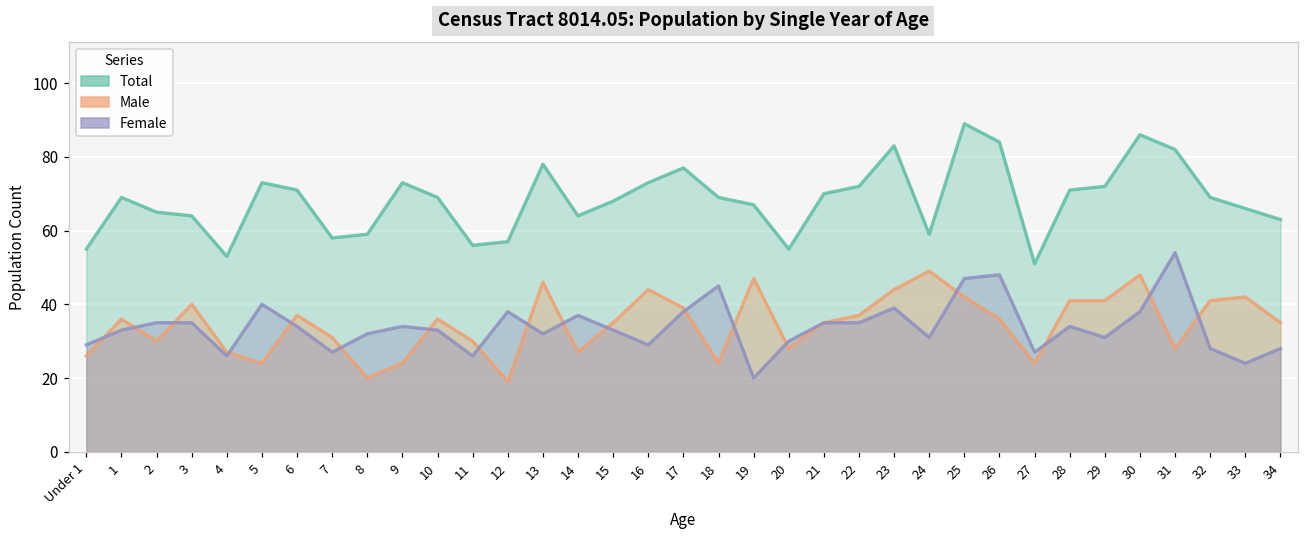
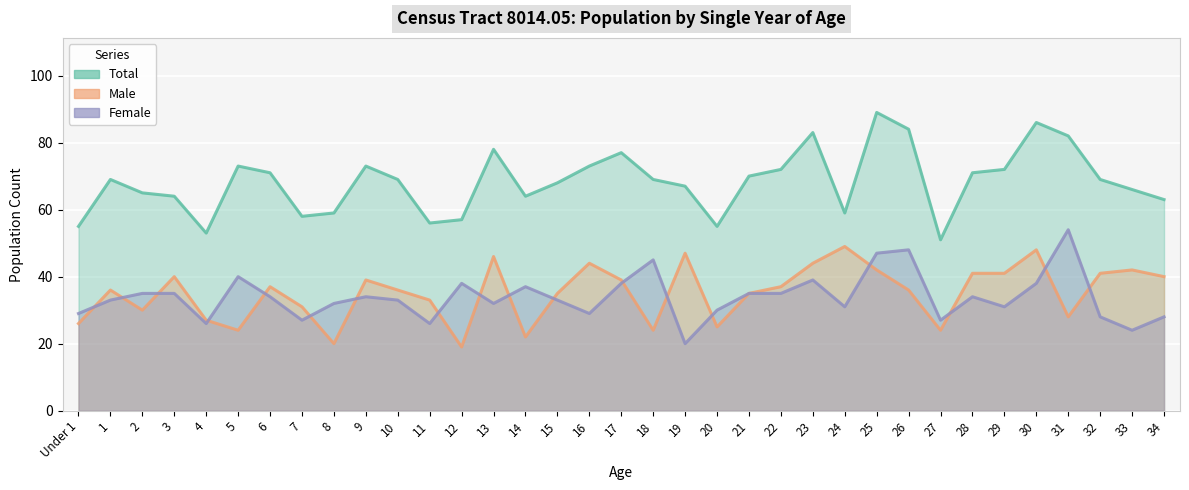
  {
    "Male": {
      "Under 1": 26,
      "1": 36,
      "2": 30,
      "3": 40,
      "4": 27,
      "5": 24,
      "6": 37,
      "7": 31,
      "8": 20,
-     "9": 24,
+     "9": 39,
      "10": 36,
-     "11": 30,
+     "11": 33,
      "12": 19,
      "13": 46,
-     "14": 27,
+     "14": 22,
      "15": 35,
      "16": 44,
      "17": 39,
      "18": 24,
      "19": 47,
-     "20": 28,
+     "20": 25,
      "22": 37,
      "23": 44,
      "24": 49,
      "25": 42,
      "26": 36,
      "27": 24,
      "28": 41,
      "29": 41,
      "30": 48,
      "31": 28,
      "32": 41,
      "33": 42,
-     "34": 35
+     "34": 40
    }
  }
